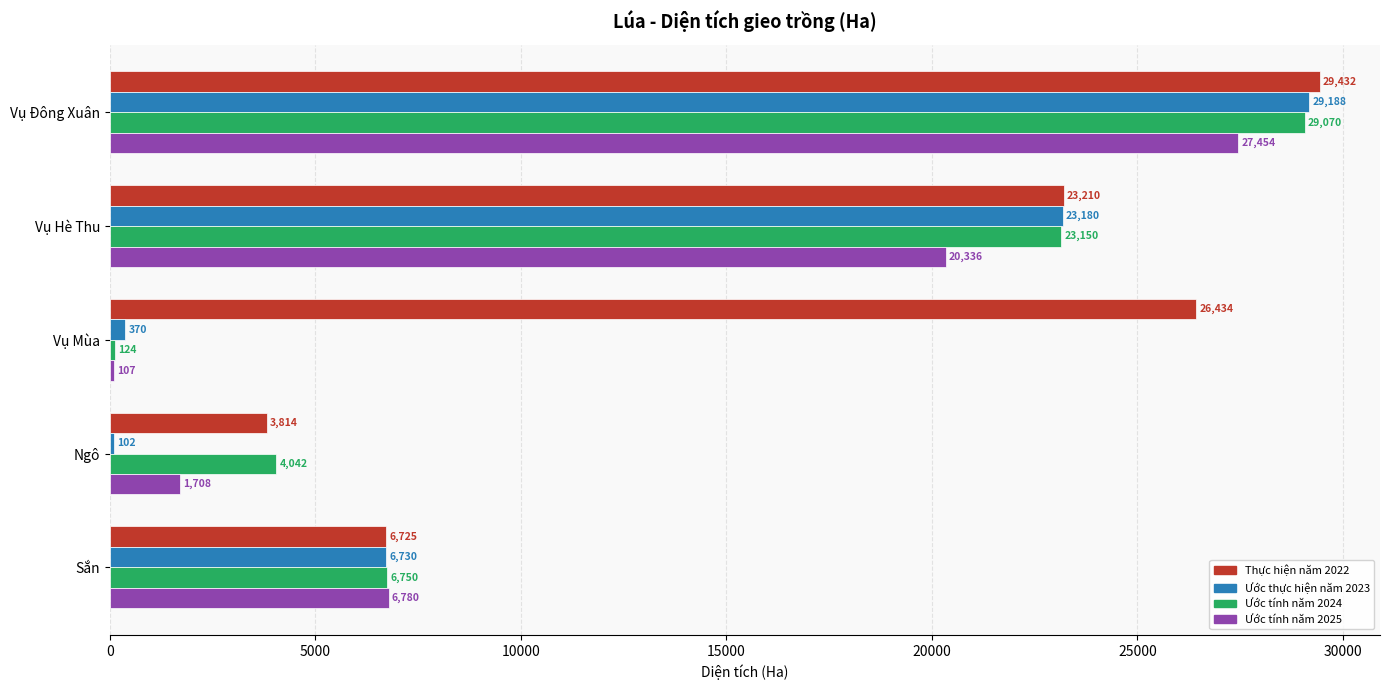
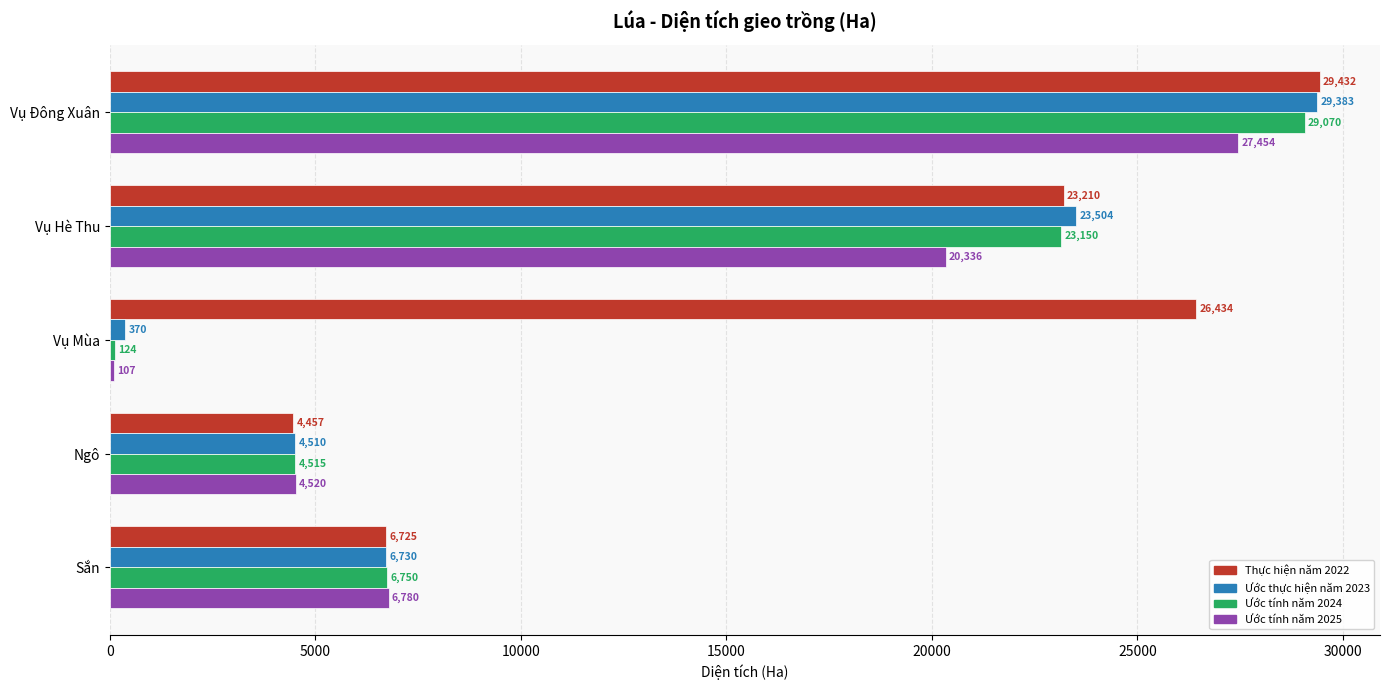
  {
    "Thực hiện năm 2022": {
      "Vụ Đông Xuân": "29,432",
      "Vụ Hè Thu": "23,210",
      "Vụ Mùa": "26,434",
-     "Ngô": "3,814",
+     "Ngô": "4,457",
      "Sắn": "6,725"
    },
    "Ước thực hiện năm 2023": {
-     "Vụ Đông Xuân": "29,188",
-     "Vụ Hè Thu": "23,180",
+     "Vụ Đông Xuân": "29,383",
+     "Vụ Hè Thu": "23,504",
      "Vụ Mùa": "370",
-     "Ngô": "102",
+     "Ngô": "4,510",
      "Sắn": "6,730"
    },
    "Ước tính năm 2024": {
      "Vụ Đông Xuân": "29,070",
      "Vụ Hè Thu": "23,150",
      "Vụ Mùa": "124",
-     "Ngô": "4,042",
+     "Ngô": "4,515",
      "Sắn": "6,750"
    },
    "Ước tính năm 2025": {
      "Vụ Đông Xuân": "27,454",
      "Vụ Hè Thu": "20,336",
      "Vụ Mùa": "107",
-     "Ngô": "1,708",
+     "Ngô": "4,520",
      "Sắn": "6,780"
    }
  }
